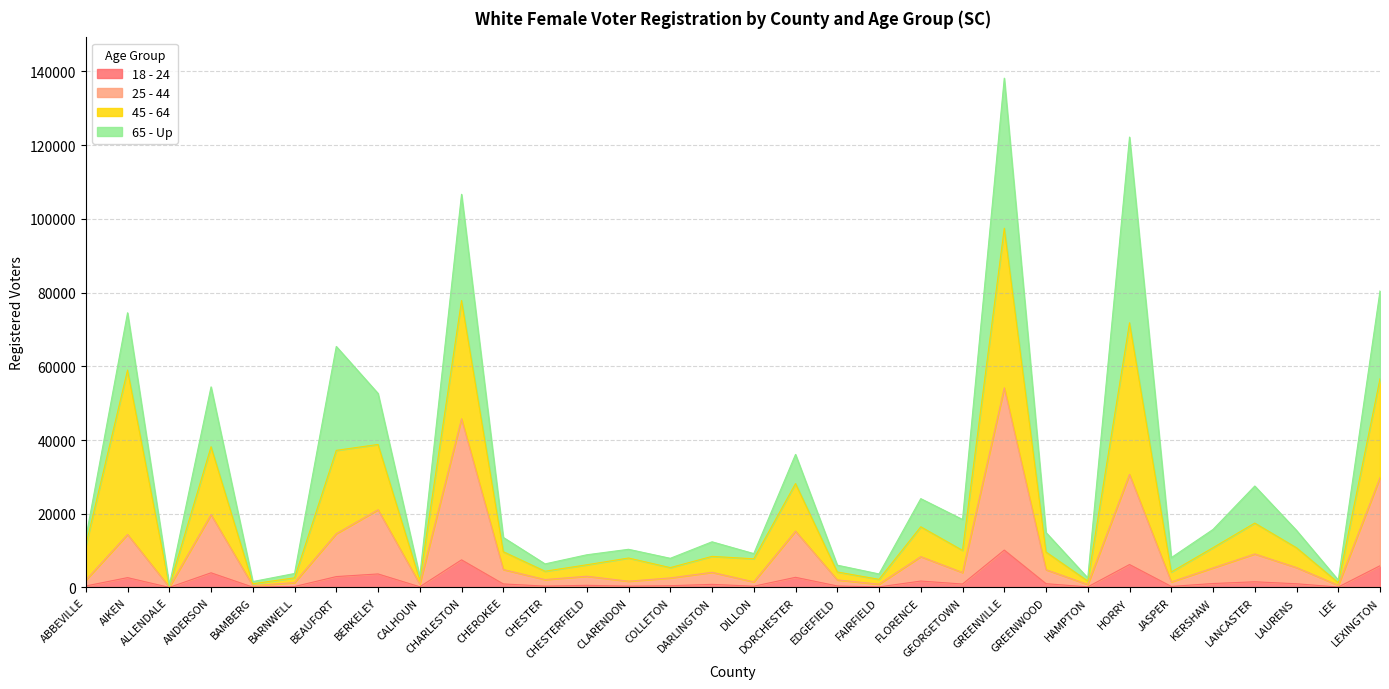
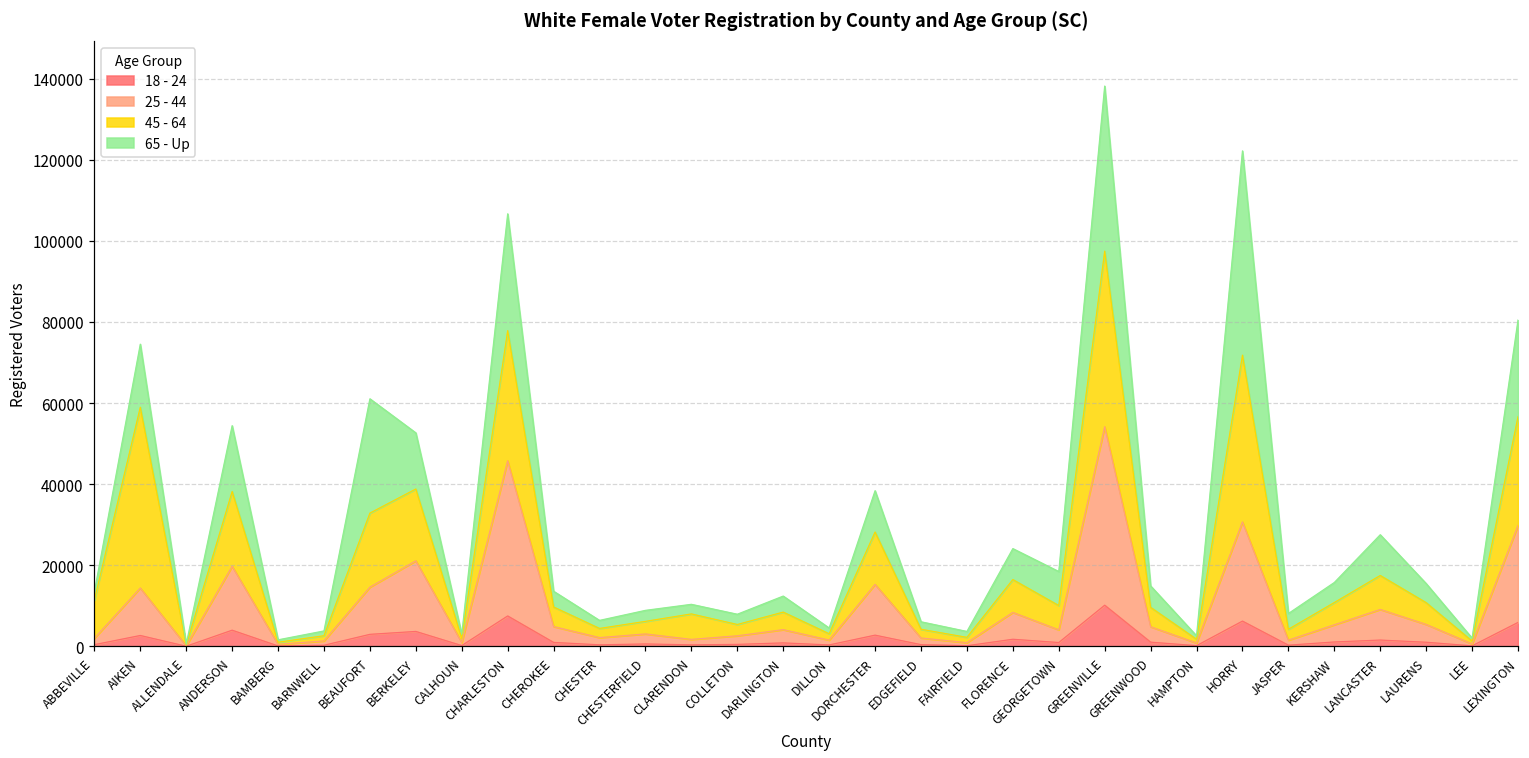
  {
    "45 - 64": {
      "ABBEVILLE": 9000,
      "AIKEN": 45000,
      "ANDERSON": 18000,
      "BARNWELL": 1000,
-     "BEAUFORT": 23000,
+     "BEAUFORT": 18000,
      "BERKELEY": 18000,
      "CALHOUN": 1000,
      "CHARLESTON": 32000,
      "CHEROKEE": 5000,
      "CHESTER": 2000,
      "CHESTERFIELD": 3000,
      "CLARENDON": 6000,
      "COLLETON": 3000,
      "DARLINGTON": 4000,
-     "DILLON": 6000,
+     "DILLON": 2000,
      "DORCHESTER": 13000,
      "EDGEFIELD": 2000,
      "FAIRFIELD": 1000,
      "FLORENCE": 8000,
      "GEORGETOWN": 6000,
      "GREENVILLE": 43000,
      "GREENWOOD": 5000,
      "HAMPTON": 1000,
      "HORRY": 41000,
      "JASPER": 3000,
      "KERSHAW": 5000,
      "LANCASTER": 8000,
      "LAURENS": 5000,
      "LEE": 1000,
      "LEXINGTON": 27000
    },
    "65 - Up": {
      "ABBEVILLE": 2000,
      "AIKEN": 16000,
      "ANDERSON": 16000,
      "BARNWELL": 1000,
      "BEAUFORT": 28000,
      "BERKELEY": 14000,
      "CALHOUN": 1000,
      "CHARLESTON": 29000,
      "CHEROKEE": 4000,
      "CHESTER": 2000,
      "CHESTERFIELD": 3000,
      "CLARENDON": 2000,
      "COLLETON": 3000,
      "DARLINGTON": 4000,
      "DILLON": 1000,
-     "DORCHESTER": 8000,
+     "DORCHESTER": 10000,
      "EDGEFIELD": 2000,
      "FAIRFIELD": 1000,
      "FLORENCE": 8000,
      "GEORGETOWN": 8000,
      "GREENVILLE": 41000,
      "GREENWOOD": 5000,
      "HAMPTON": 1000,
      "HORRY": 50000,
      "JASPER": 4000,
      "KERSHAW": 5000,
      "LANCASTER": 10000,
      "LAURENS": 5000,
      "LEE": 1000,
      "LEXINGTON": 24000
    }
  }
